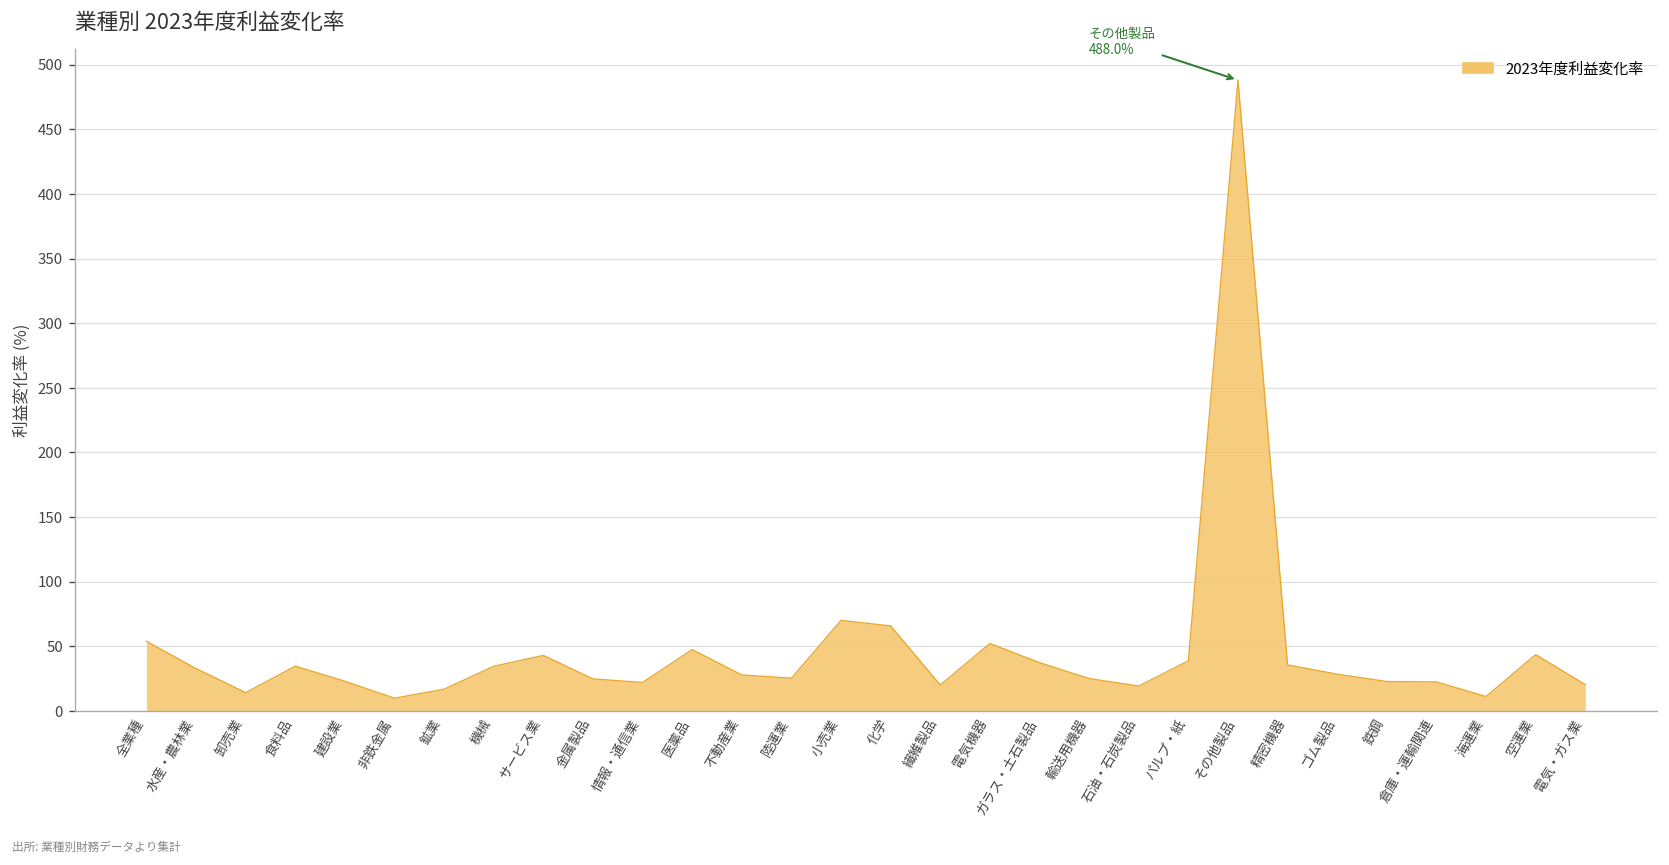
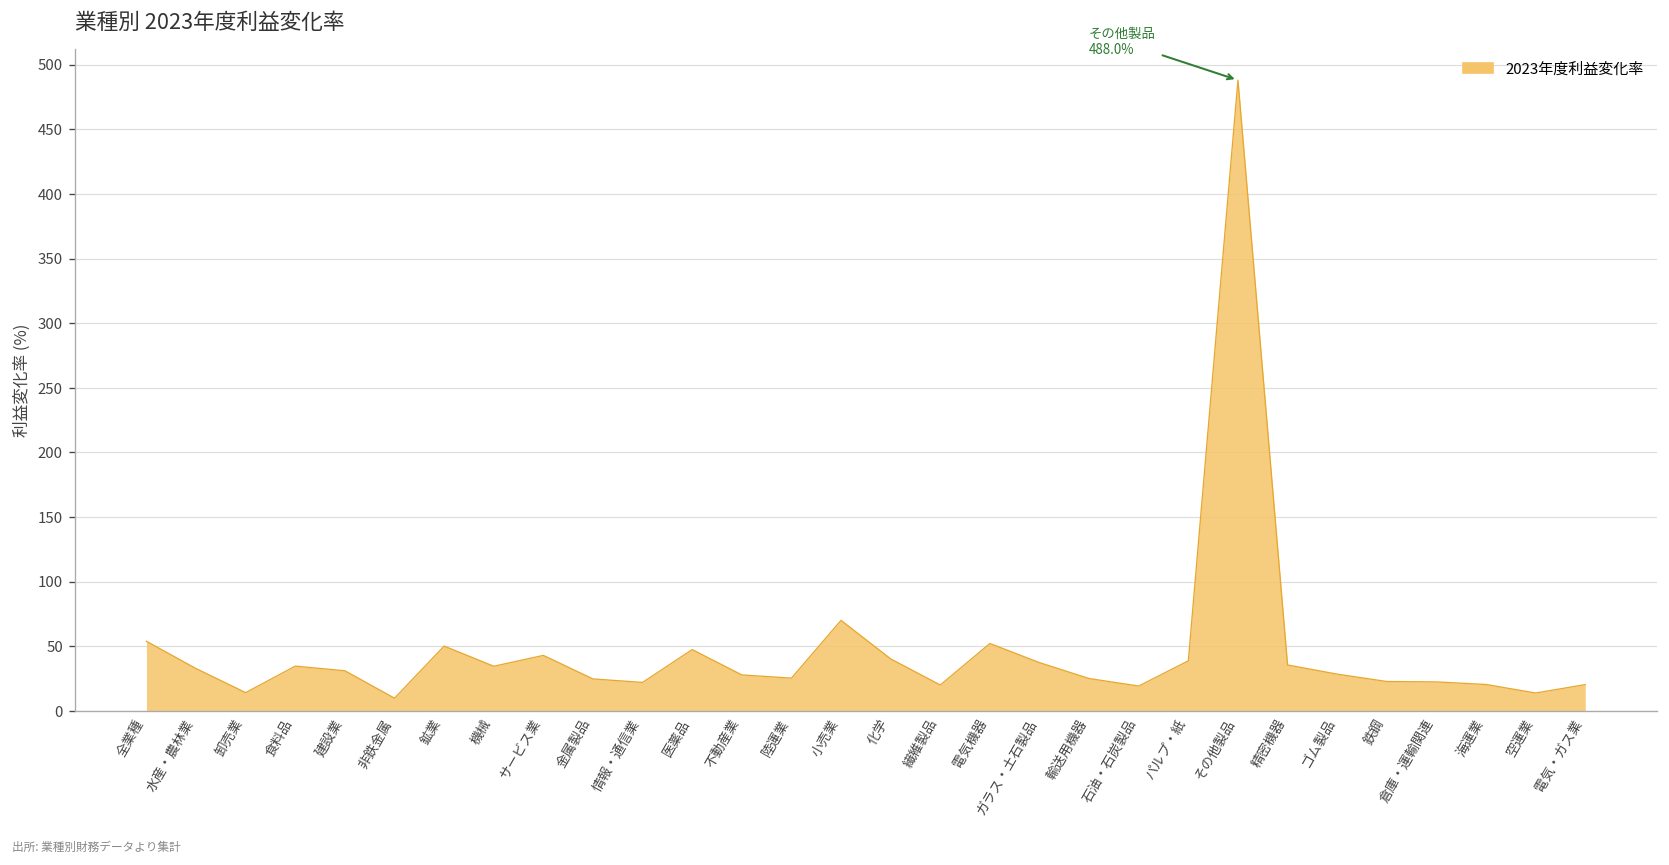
  {
    "全業種": 54,
    "水産・農林業": 33,
    "卸売業": 14,
    "食料品": 35,
-   "建設業": 23,
+   "建設業": 31,
    "非鉄金属": 10,
-   "鉱業": 17,
+   "鉱業": 50,
    "機械": 35,
    "サービス業": 43,
    "金属製品": 25,
    "情報・通信業": 22,
    "医薬品": 48,
    "不動産業": 28,
    "陸運業": 25,
    "小売業": 70,
-   "化学": 66,
+   "化学": 40,
    "繊維製品": 20,
    "電気機器": 52,
    "ガラス・土石製品": 37,
    "輸送用機器": 25,
    "石油・石炭製品": 19,
    "パルプ・紙": 39,
    "精密機器": 36,
    "ゴム製品": 29,
    "鉄鋼": 23,
    "倉庫・運輸関連": 23,
-   "海運業": 11,
-   "空運業": 44,
+   "海運業": 21,
+   "空運業": 14,
    "電気・ガス業": 20
  }
